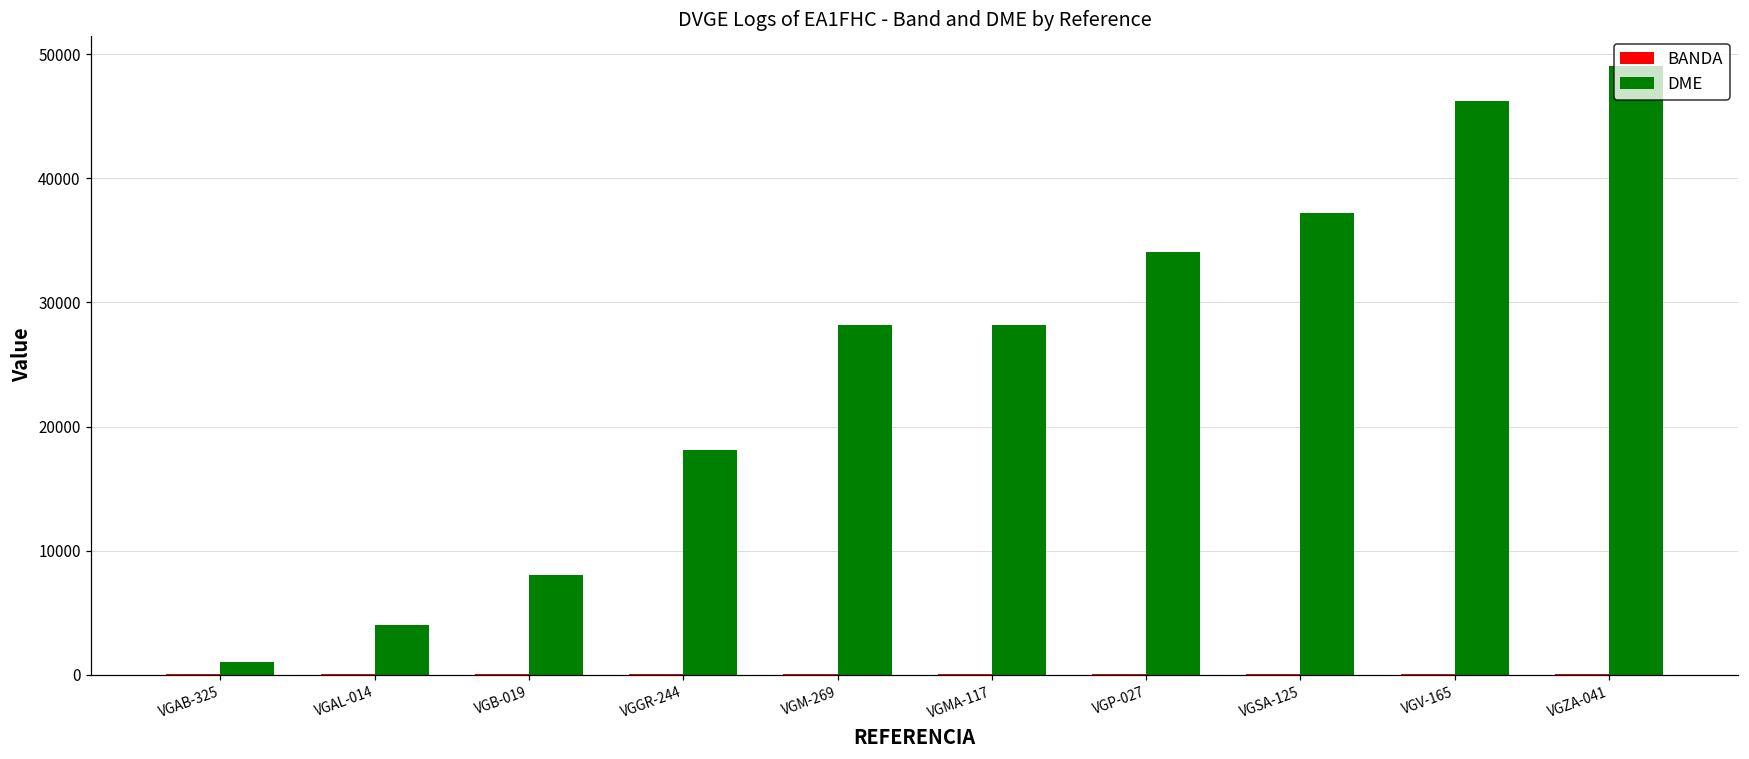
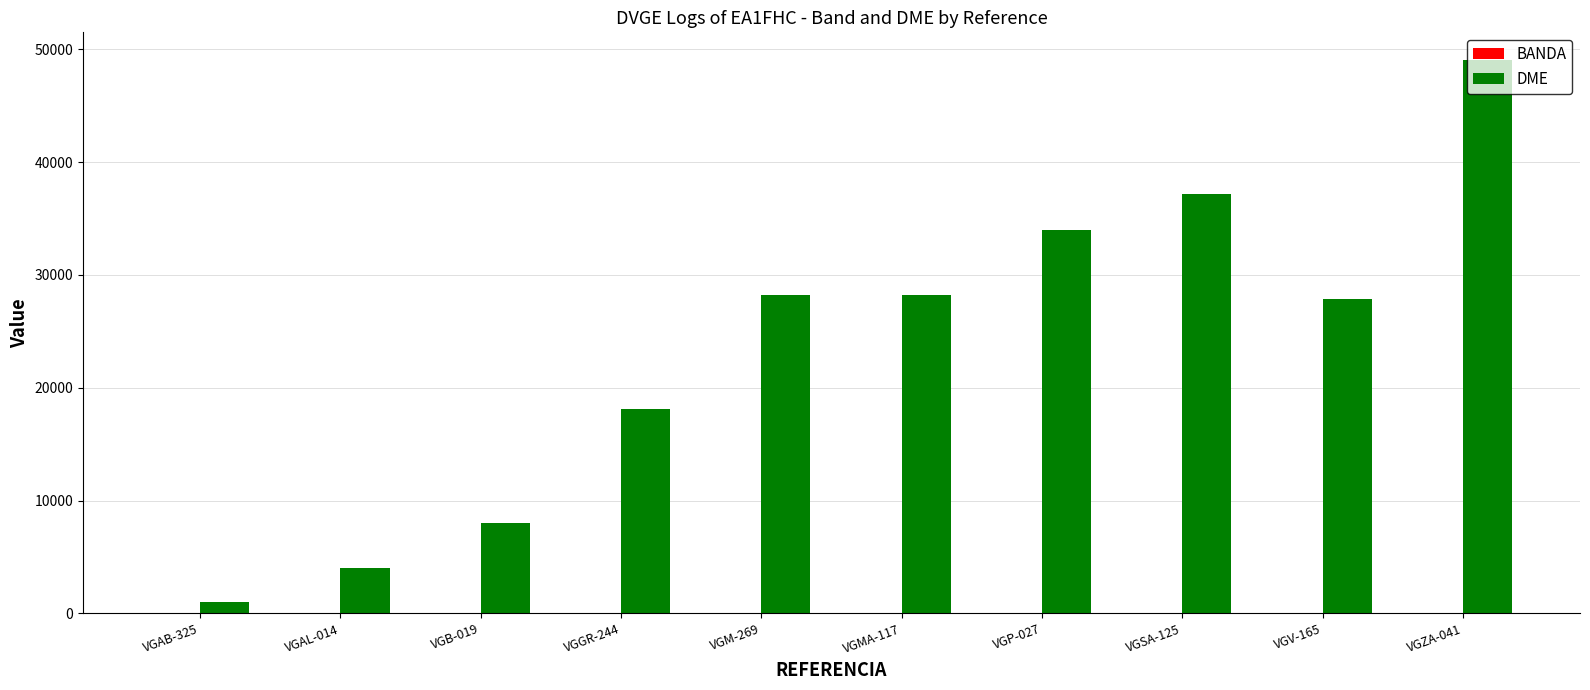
  {
    "DME": {
      "VGAB-325": 1000,
      "VGAL-014": 4000,
      "VGB-019": 8000,
      "VGGR-244": 18100,
      "VGM-269": 28200,
      "VGMA-117": 28200,
      "VGP-027": 34000,
      "VGSA-125": 37200,
-     "VGV-165": 46200
+     "VGV-165": 27800
    }
  }
